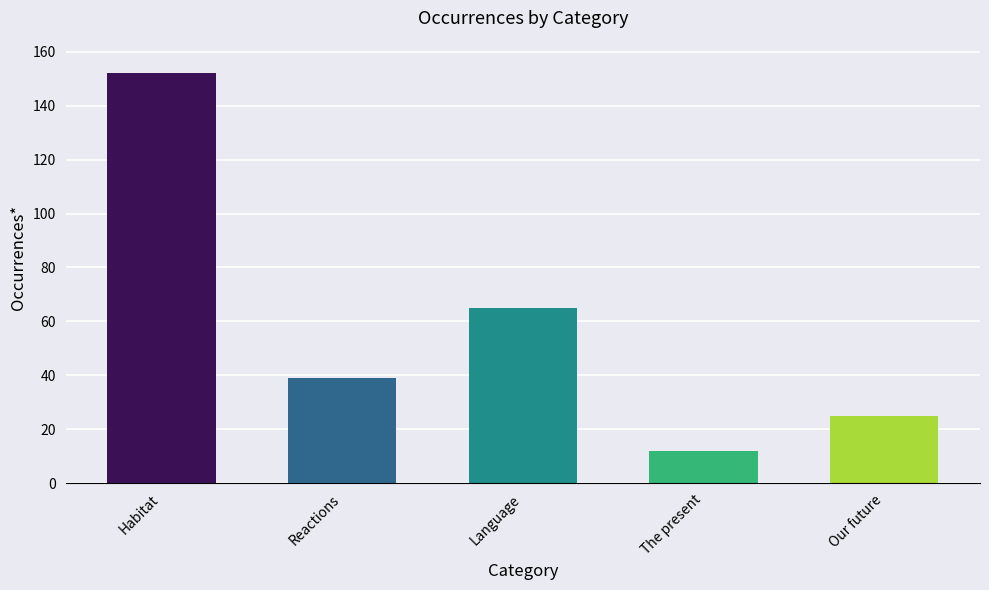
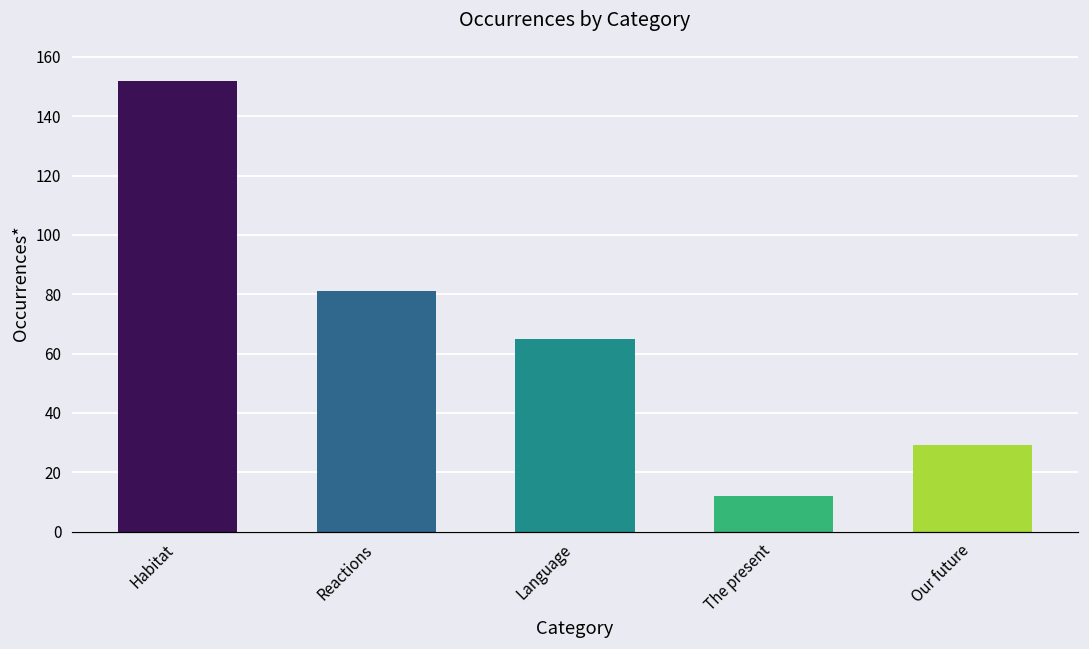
  {
    "Habitat": 152,
-   "Reactions": 39,
+   "Reactions": 81,
    "Language": 65,
    "The present": 12,
-   "Our future": 25
+   "Our future": 29
  }
